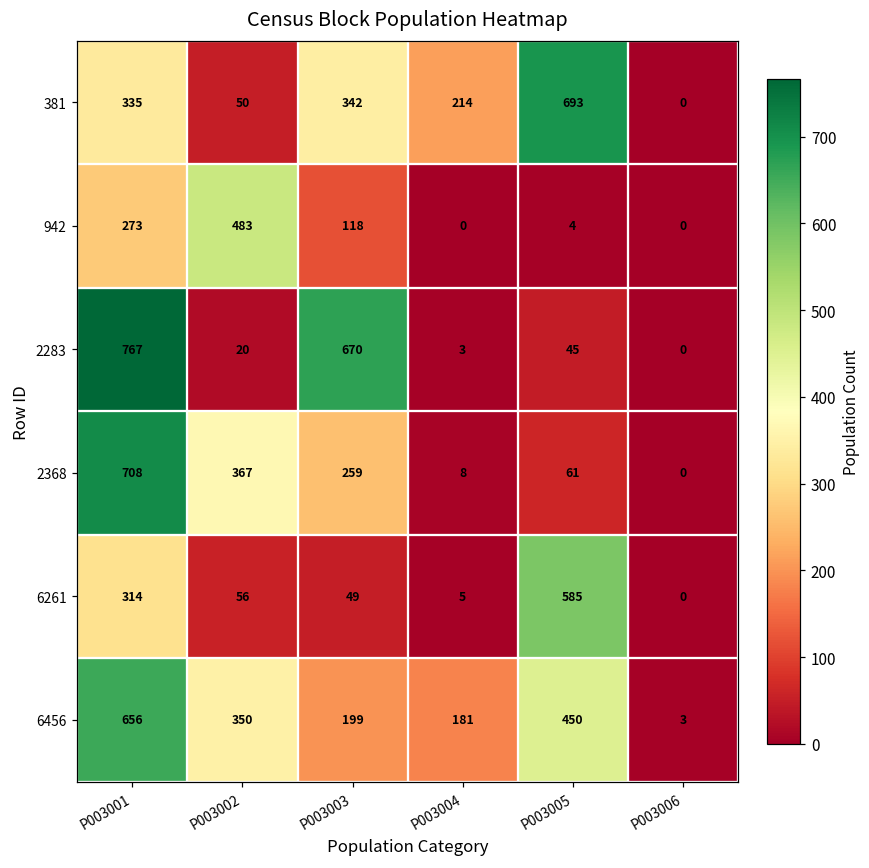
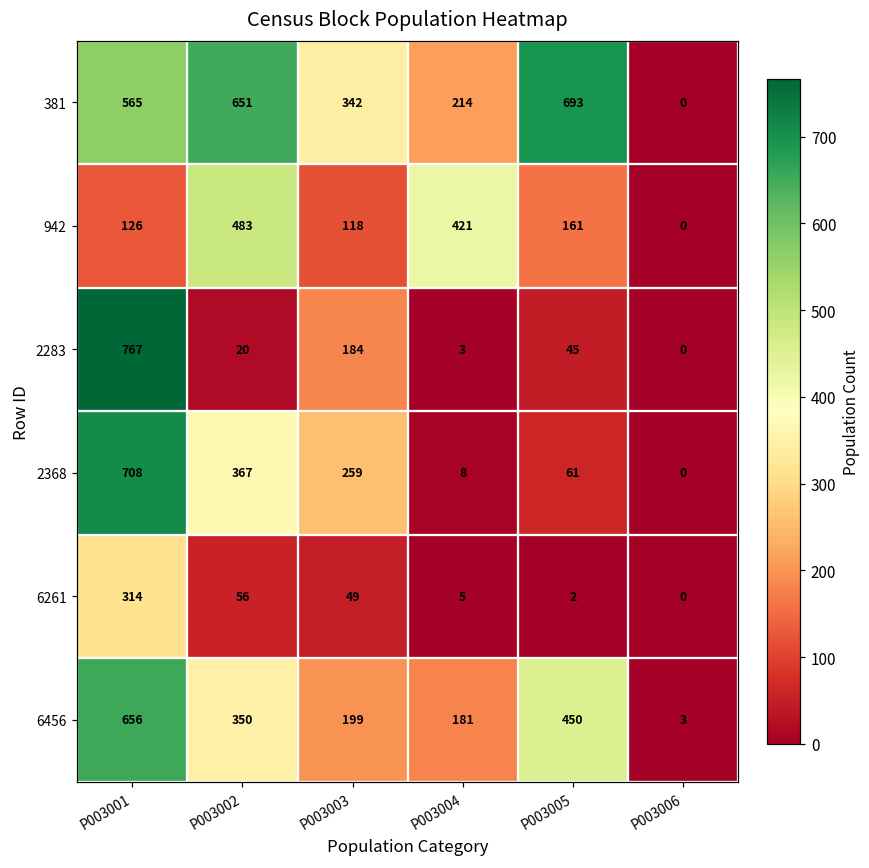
  {
    "381": {
-     "P003001": 335,
-     "P003002": 50,
+     "P003001": 565,
+     "P003002": 651,
      "P003003": 342,
      "P003004": 214,
      "P003005": 693,
      "P003006": 0
    },
    "942": {
-     "P003001": 273,
+     "P003001": 126,
      "P003002": 483,
      "P003003": 118,
-     "P003004": 0,
-     "P003005": 4,
+     "P003004": 421,
+     "P003005": 161,
      "P003006": 0
    },
    "2283": {
      "P003001": 767,
      "P003002": 20,
-     "P003003": 670,
+     "P003003": 184,
      "P003004": 3,
      "P003005": 45,
      "P003006": 0
    },
    "2368": {
      "P003001": 708,
      "P003002": 367,
      "P003003": 259,
      "P003004": 8,
      "P003005": 61,
      "P003006": 0
    },
    "6261": {
      "P003001": 314,
      "P003002": 56,
      "P003003": 49,
      "P003004": 5,
-     "P003005": 585,
+     "P003005": 2,
      "P003006": 0
    },
    "6456": {
      "P003001": 656,
      "P003002": 350,
      "P003003": 199,
      "P003004": 181,
      "P003005": 450,
      "P003006": 3
    }
  }
